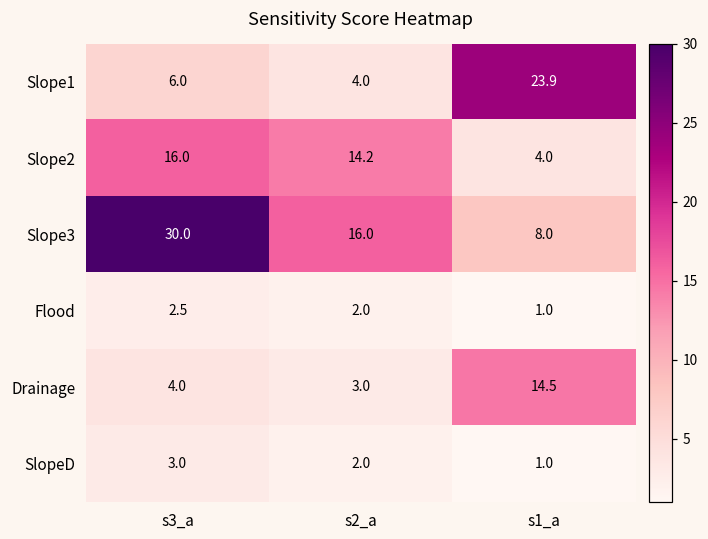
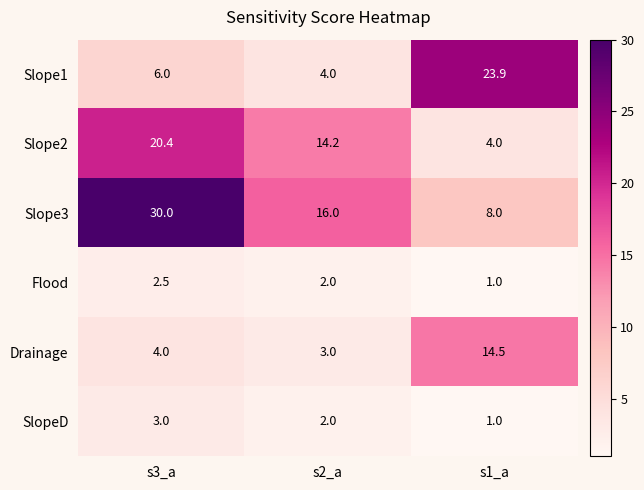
  {
    "Slope1": {
      "s3_a": 6.0,
      "s2_a": 4.0,
      "s1_a": 23.9
    },
    "Slope2": {
-     "s3_a": 16.0,
+     "s3_a": 20.4,
      "s2_a": 14.2,
      "s1_a": 4.0
    },
    "Slope3": {
      "s3_a": 30.0,
      "s2_a": 16.0,
      "s1_a": 8.0
    },
    "Flood": {
      "s3_a": 2.5,
      "s2_a": 2.0,
      "s1_a": 1.0
    },
    "Drainage": {
      "s3_a": 4.0,
      "s2_a": 3.0,
      "s1_a": 14.5
    },
    "SlopeD": {
      "s3_a": 3.0,
      "s2_a": 2.0,
      "s1_a": 1.0
    }
  }
